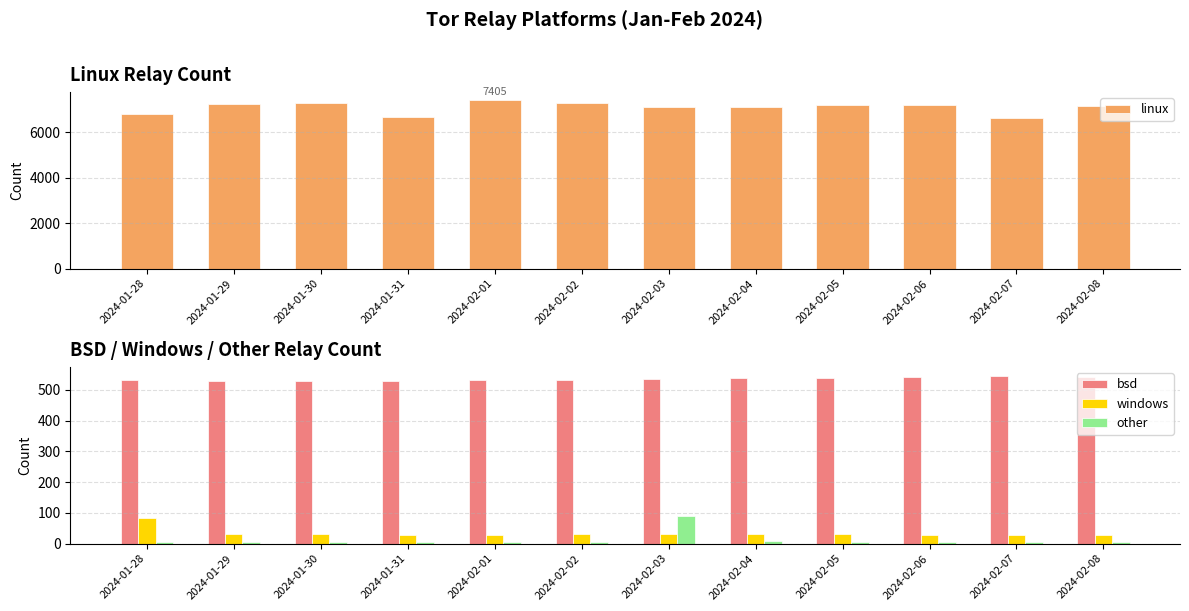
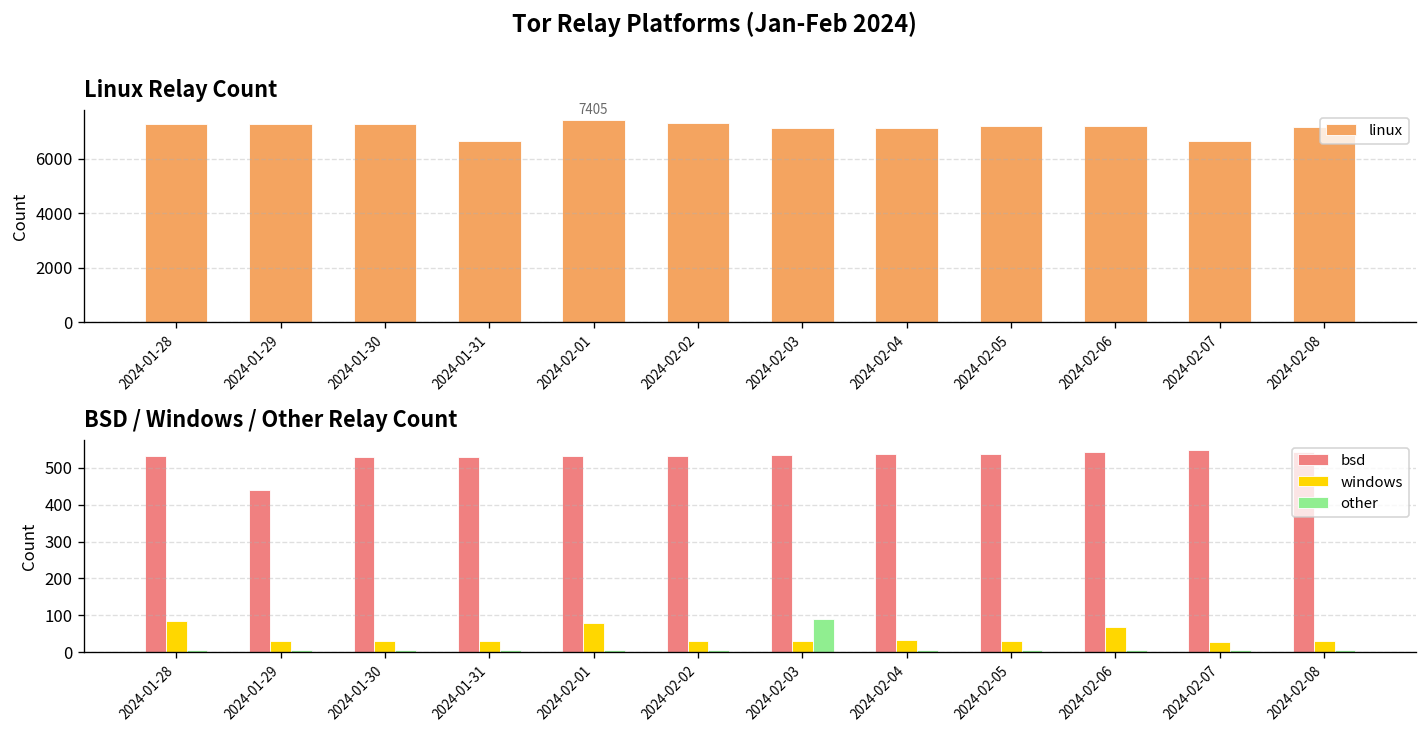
  {
    "Linux Relay Count": {
-     "2024-01-28": 6800,
+     "2024-01-28": 7300,
      "2024-01-29": 7300,
      "2024-01-30": 7300,
      "2024-01-31": 6700,
      "2024-02-02": 7300,
      "2024-02-03": 7100,
      "2024-02-04": 7100,
      "2024-02-05": 7200,
      "2024-02-06": 7200,
      "2024-02-07": 6600
    },
    "BSD / Windows / Other Relay Count": {
      "bsd": {
        "2024-01-28": 530,
-       "2024-01-29": 530,
+       "2024-01-29": 440,
        "2024-01-30": 530,
        "2024-01-31": 530,
        "2024-02-01": 530,
        "2024-02-02": 530,
        "2024-02-03": 530,
        "2024-02-04": 540,
        "2024-02-05": 540,
        "2024-02-06": 540,
        "2024-02-07": 550
      },
      "windows": {
        "2024-01-28": 80,
        "2024-01-29": 30,
        "2024-01-30": 30,
        "2024-01-31": 30,
-       "2024-02-01": 30,
+       "2024-02-01": 80,
        "2024-02-02": 30,
        "2024-02-03": 30,
        "2024-02-04": 30,
        "2024-02-05": 30,
-       "2024-02-06": 30,
+       "2024-02-06": 70,
        "2024-02-07": 30,
        "2024-02-08": 30
      },
      "other": {
        "2024-02-03": 90
      }
    }
  }
